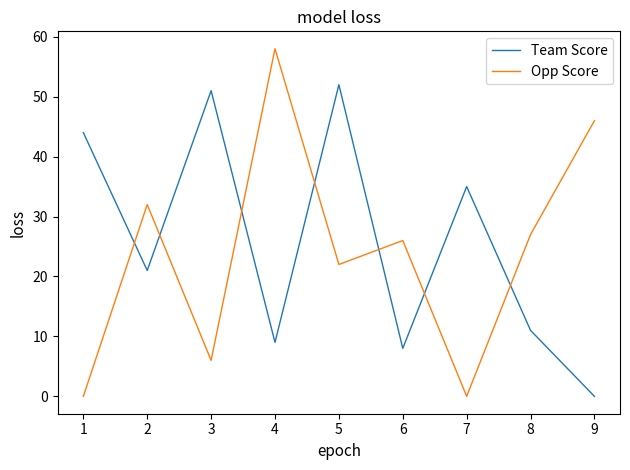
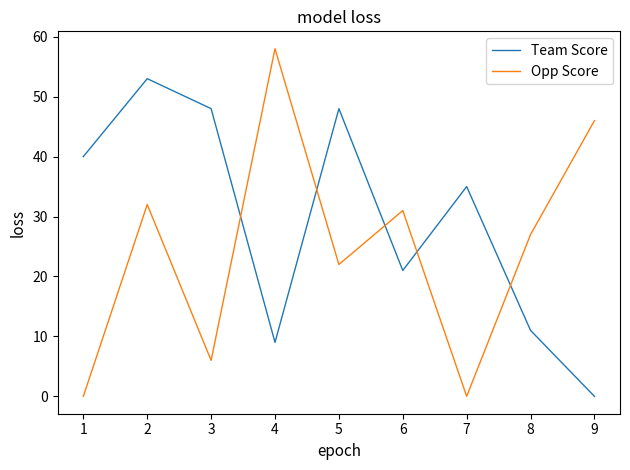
  {
    "Team Score": {
-     "1": 44,
-     "2": 21,
-     "3": 51,
+     "1": 40,
+     "2": 53,
+     "3": 48,
      "4": 9,
-     "5": 52,
-     "6": 8,
+     "5": 48,
+     "6": 21,
      "7": 35,
      "8": 11,
      "9": 0
    },
    "Opp Score": {
      "1": 0,
      "2": 32,
      "3": 6,
      "4": 58,
      "5": 22,
-     "6": 26,
+     "6": 31,
      "7": 0,
      "8": 27,
      "9": 46
    }
  }
